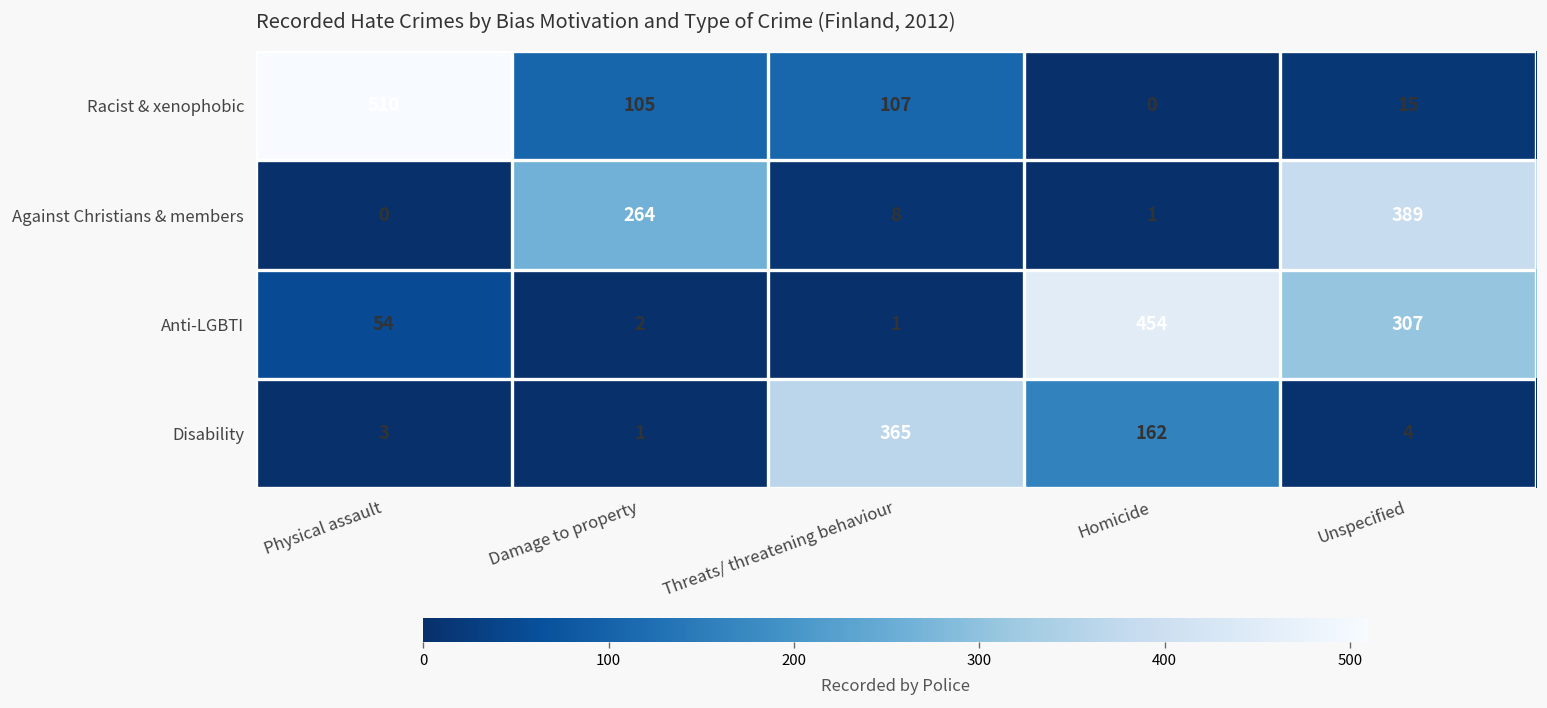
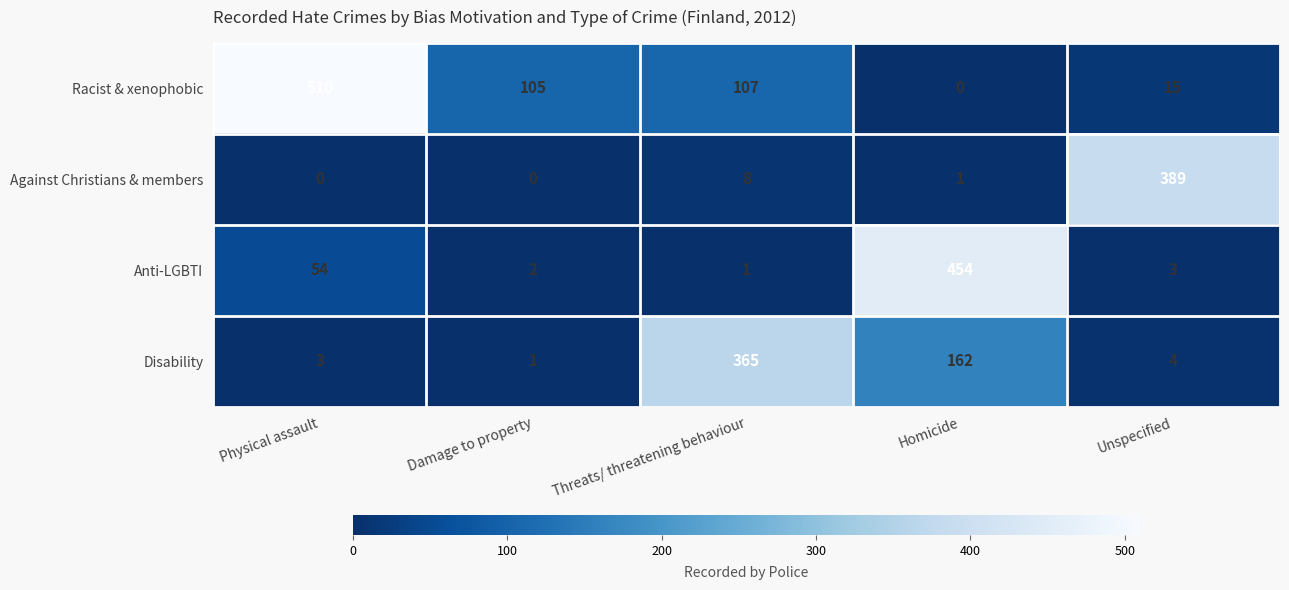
  {
    "Racist & xenophobic": {
      "Damage to property": 105,
      "Threats/ threatening behaviour": 107,
      "Homicide": 0,
      "Unspecified": 15
    },
    "Against Christians & members": {
      "Physical assault": 0,
-     "Damage to property": 264,
+     "Damage to property": 0,
      "Threats/ threatening behaviour": 8,
      "Homicide": 1,
      "Unspecified": 389
    },
    "Anti-LGBTI": {
      "Physical assault": 54,
      "Damage to property": 2,
      "Threats/ threatening behaviour": 1,
-     "Unspecified": 307
+     "Unspecified": 3
    },
    "Disability": {
      "Physical assault": 3,
      "Damage to property": 1,
      "Threats/ threatening behaviour": 365,
      "Homicide": 162,
      "Unspecified": 4
    }
  }
